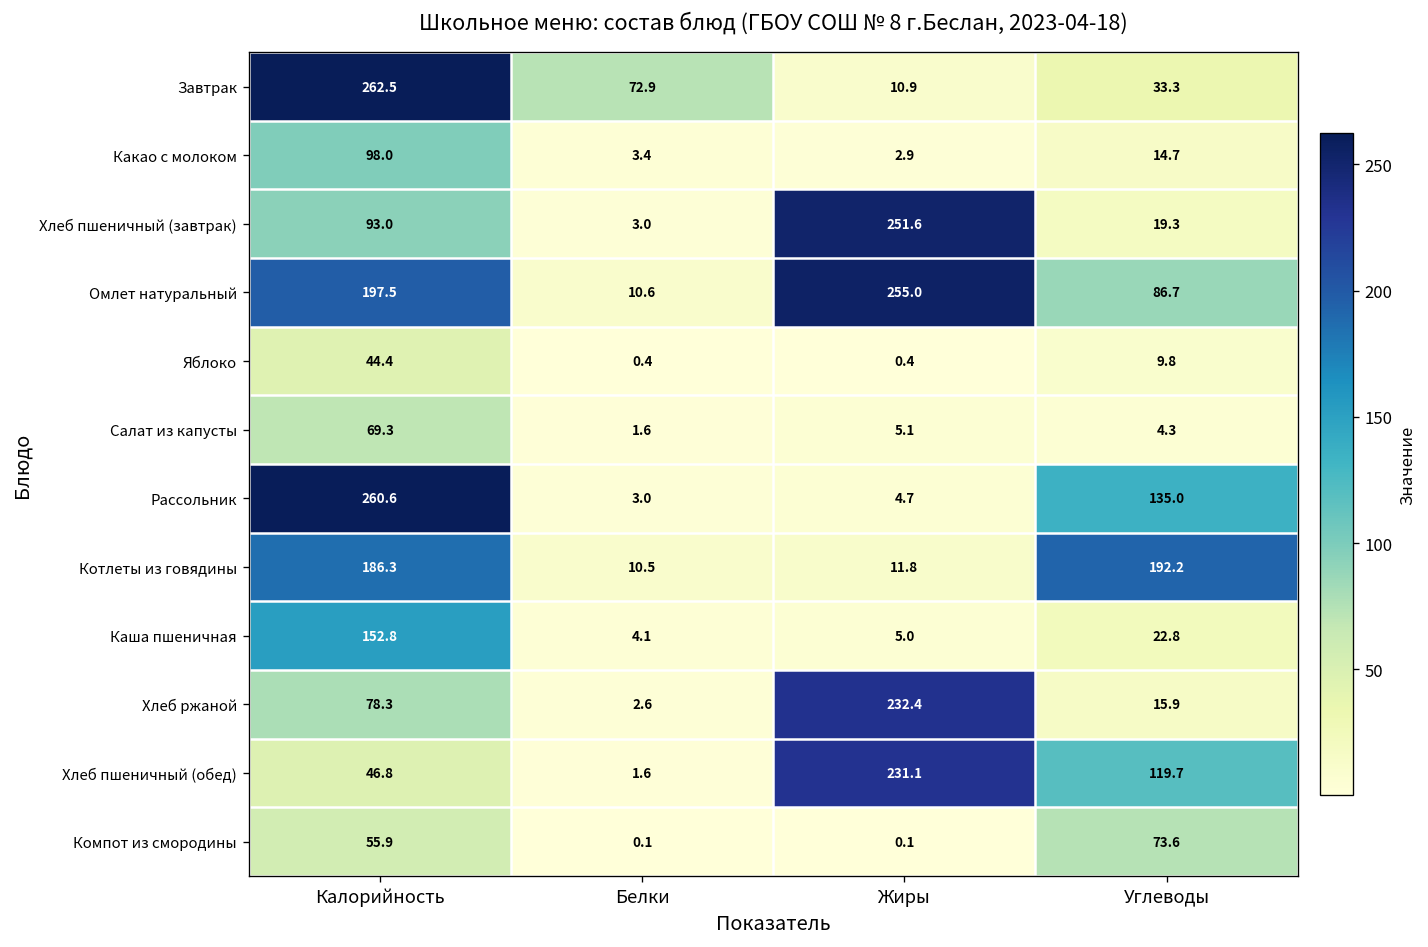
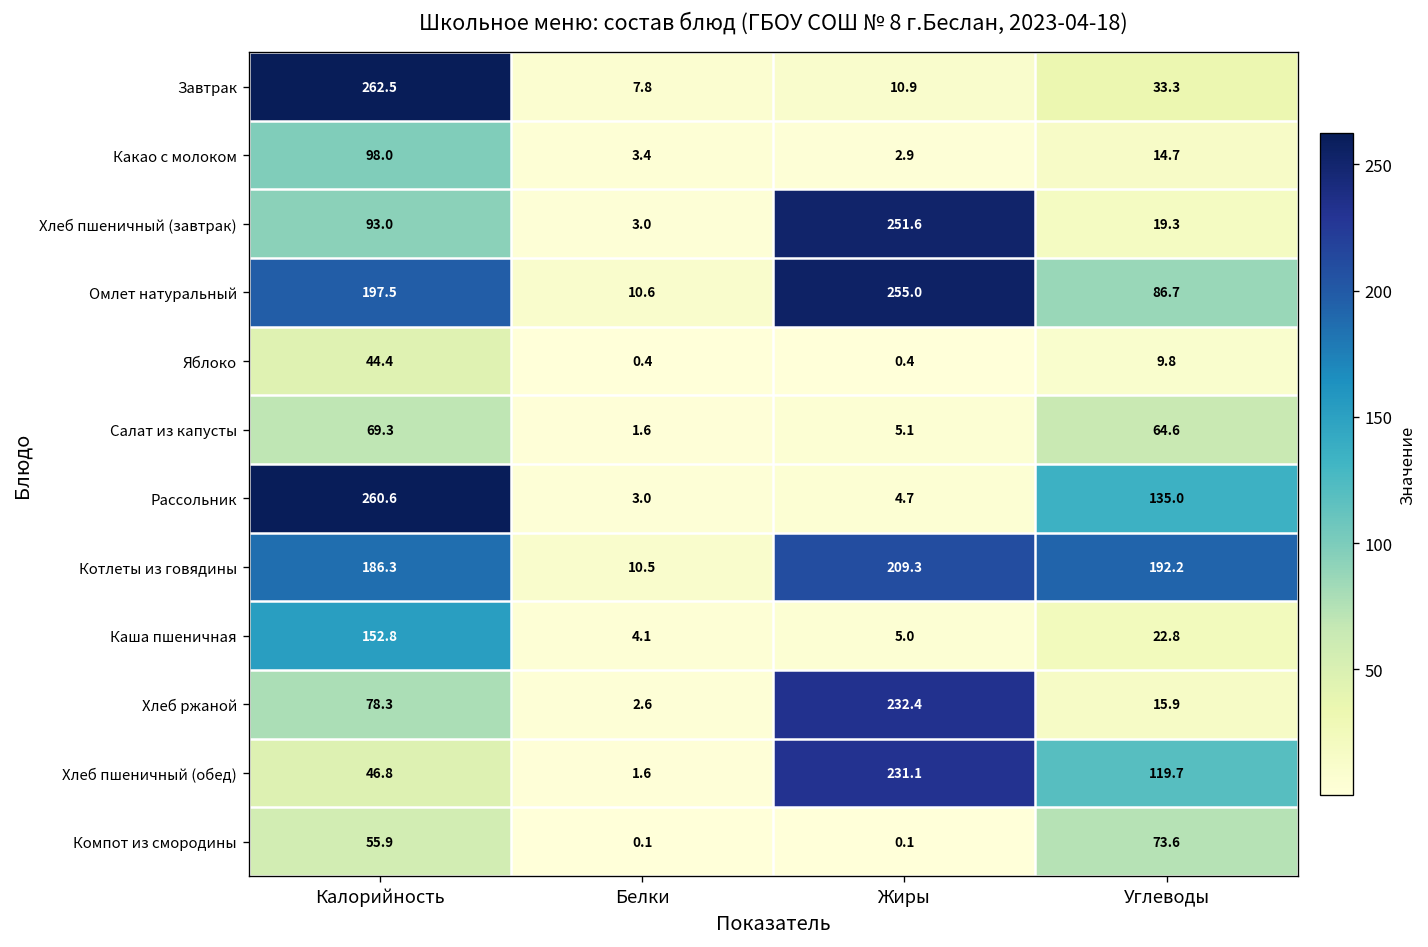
  {
    "Завтрак": {
      "Калорийность": 262.5,
-     "Белки": 72.9,
+     "Белки": 7.8,
      "Жиры": 10.9,
      "Углеводы": 33.3
    },
    "Какао с молоком": {
      "Калорийность": 98.0,
      "Белки": 3.4,
      "Жиры": 2.9,
      "Углеводы": 14.7
    },
    "Хлеб пшеничный (завтрак)": {
      "Калорийность": 93.0,
      "Белки": 3.0,
      "Жиры": 251.6,
      "Углеводы": 19.3
    },
    "Омлет натуральный": {
      "Калорийность": 197.5,
      "Белки": 10.6,
      "Жиры": 255.0,
      "Углеводы": 86.7
    },
    "Яблоко": {
      "Калорийность": 44.4,
      "Белки": 0.4,
      "Жиры": 0.4,
      "Углеводы": 9.8
    },
    "Салат из капусты": {
      "Калорийность": 69.3,
      "Белки": 1.6,
      "Жиры": 5.1,
-     "Углеводы": 4.3
+     "Углеводы": 64.6
    },
    "Рассольник": {
      "Калорийность": 260.6,
      "Белки": 3.0,
      "Жиры": 4.7,
      "Углеводы": 135.0
    },
    "Котлеты из говядины": {
      "Калорийность": 186.3,
      "Белки": 10.5,
-     "Жиры": 11.8,
+     "Жиры": 209.3,
      "Углеводы": 192.2
    },
    "Каша пшеничная": {
      "Калорийность": 152.8,
      "Белки": 4.1,
      "Жиры": 5.0,
      "Углеводы": 22.8
    },
    "Хлеб ржаной": {
      "Калорийность": 78.3,
      "Белки": 2.6,
      "Жиры": 232.4,
      "Углеводы": 15.9
    },
    "Хлеб пшеничный (обед)": {
      "Калорийность": 46.8,
      "Белки": 1.6,
      "Жиры": 231.1,
      "Углеводы": 119.7
    },
    "Компот из смородины": {
      "Калорийность": 55.9,
      "Белки": 0.1,
      "Жиры": 0.1,
      "Углеводы": 73.6
    }
  }
